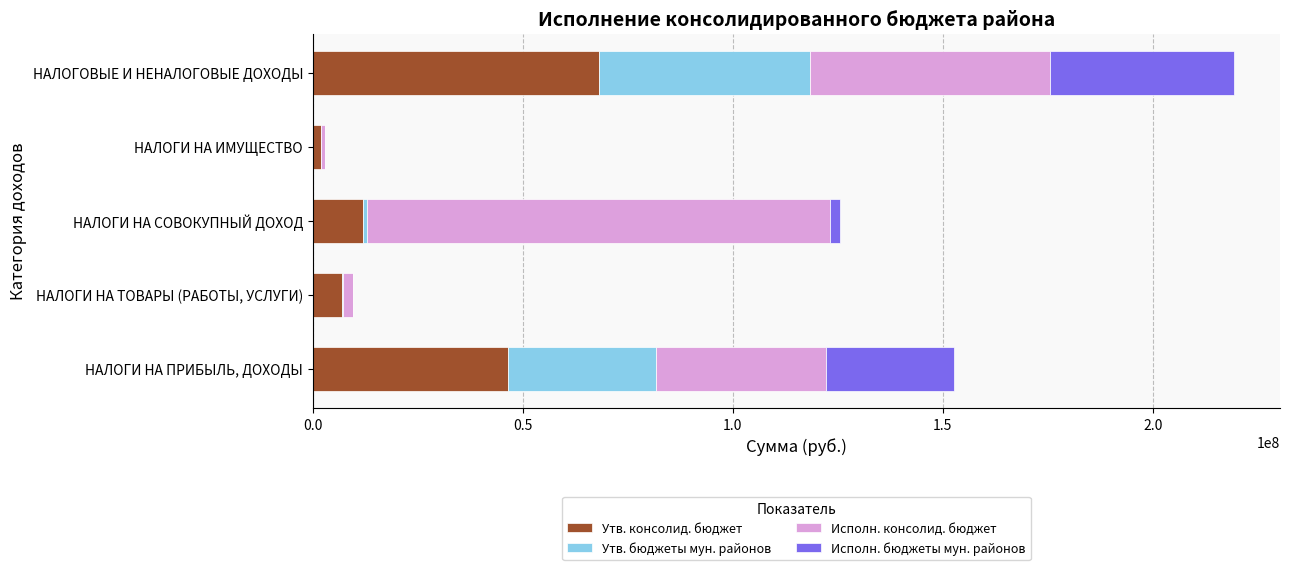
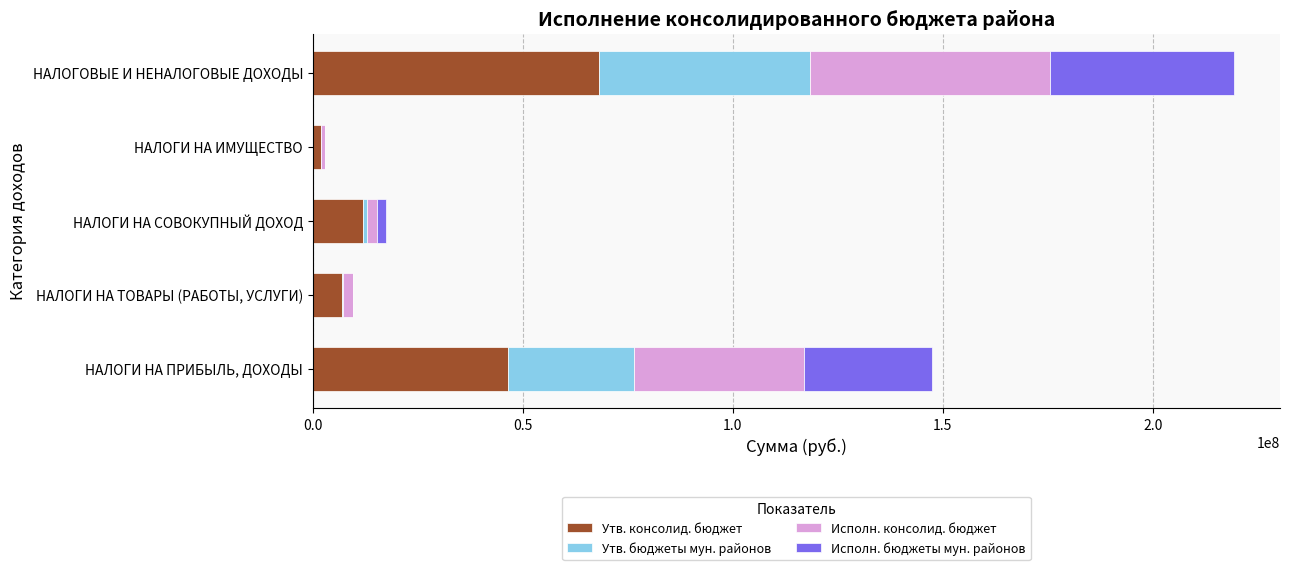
  {
    "Утв. консолид. бюджет": {
      "НАЛОГОВЫЕ И НЕНАЛОГОВЫЕ ДОХОДЫ": 68000000,
      "НАЛОГИ НА ИМУЩЕСТВО": 2000000,
      "НАЛОГИ НА СОВОКУПНЫЙ ДОХОД": 12000000,
      "НАЛОГИ НА ТОВАРЫ (РАБОТЫ, УСЛУГИ)": 7000000,
      "НАЛОГИ НА ПРИБЫЛЬ, ДОХОДЫ": 46000000
    },
    "Утв. бюджеты мун. районов": {
      "НАЛОГОВЫЕ И НЕНАЛОГОВЫЕ ДОХОДЫ": 50000000,
      "НАЛОГИ НА ИМУЩЕСТВО": 0,
      "НАЛОГИ НА СОВОКУПНЫЙ ДОХОД": 1000000,
-     "НАЛОГИ НА ПРИБЫЛЬ, ДОХОДЫ": 35000000
+     "НАЛОГИ НА ПРИБЫЛЬ, ДОХОДЫ": 30000000
    },
    "Исполн. консолид. бюджет": {
      "НАЛОГОВЫЕ И НЕНАЛОГОВЫЕ ДОХОДЫ": 57000000,
      "НАЛОГИ НА ИМУЩЕСТВО": 1000000,
-     "НАЛОГИ НА СОВОКУПНЫЙ ДОХОД": 110000000,
+     "НАЛОГИ НА СОВОКУПНЫЙ ДОХОД": 2000000,
      "НАЛОГИ НА ТОВАРЫ (РАБОТЫ, УСЛУГИ)": 2000000,
      "НАЛОГИ НА ПРИБЫЛЬ, ДОХОДЫ": 40000000
    },
    "Исполн. бюджеты мун. районов": {
      "НАЛОГОВЫЕ И НЕНАЛОГОВЫЕ ДОХОДЫ": 44000000,
      "НАЛОГИ НА ИМУЩЕСТВО": 0,
      "НАЛОГИ НА СОВОКУПНЫЙ ДОХОД": 2000000,
      "НАЛОГИ НА ПРИБЫЛЬ, ДОХОДЫ": 31000000
    }
  }
